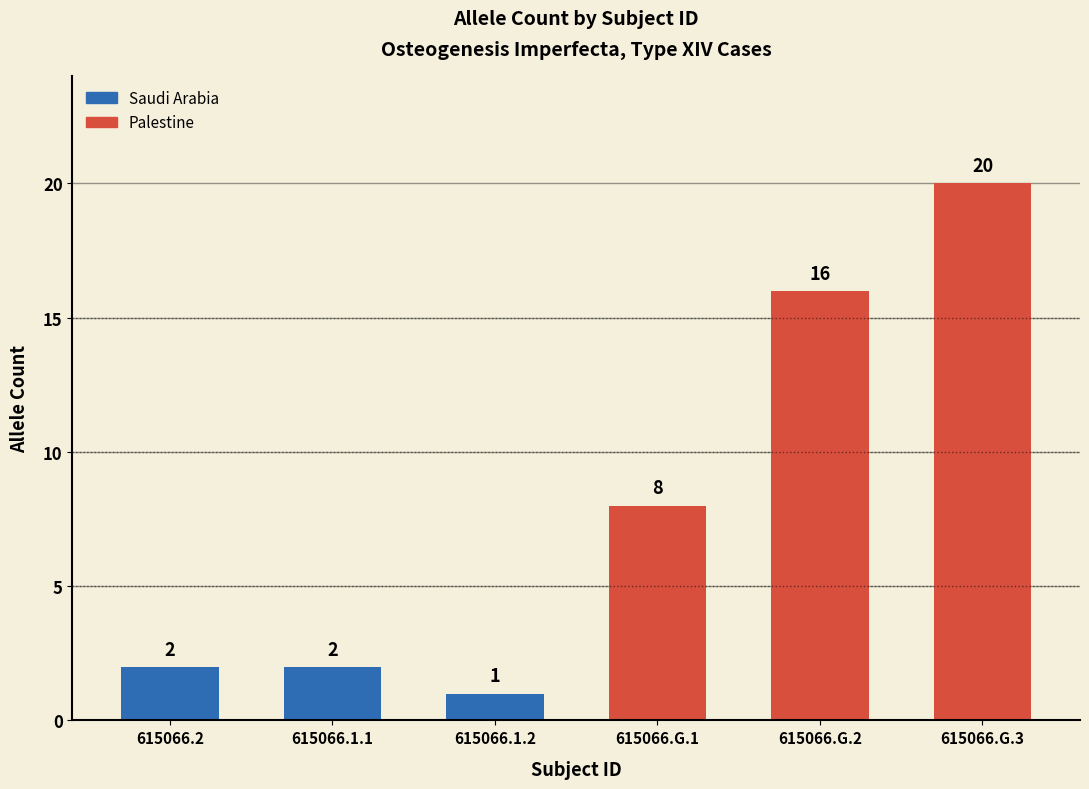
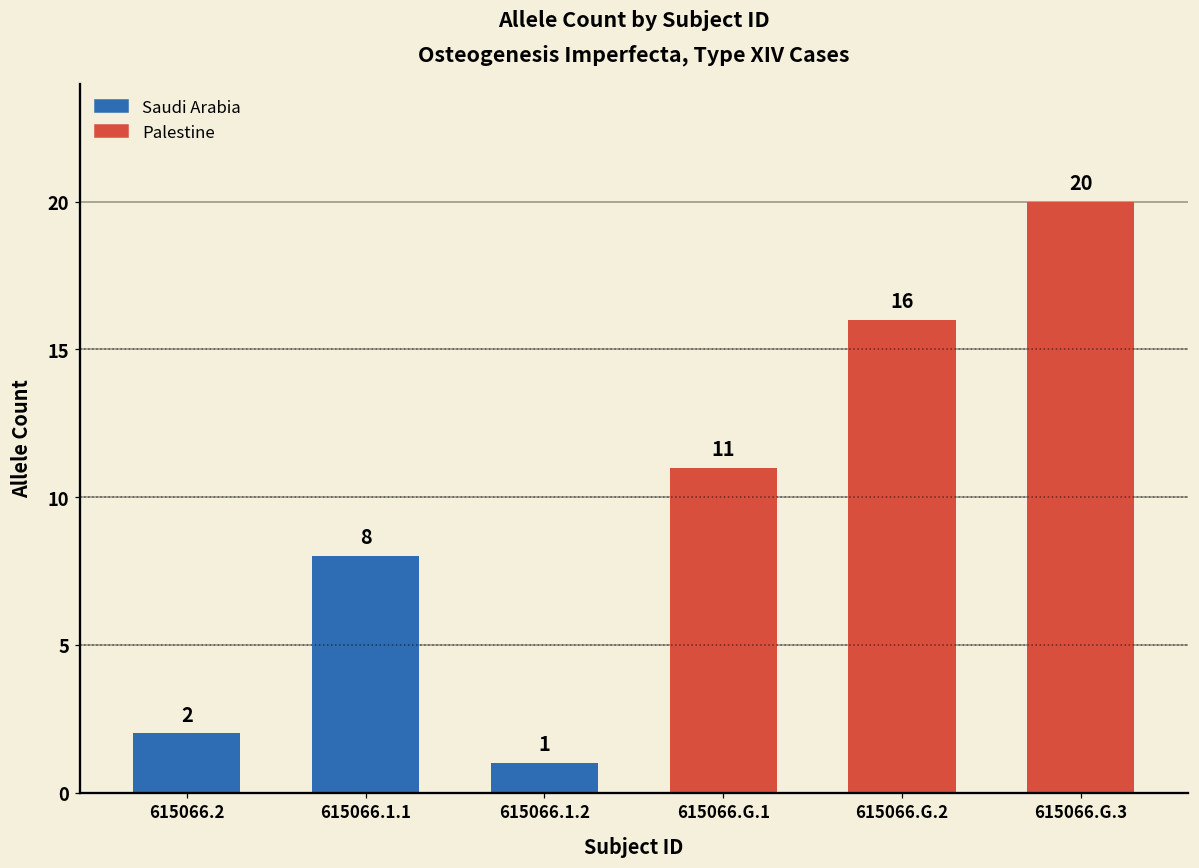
  {
    "615066.2": 2,
-   "615066.1.1": 2,
+   "615066.1.1": 8,
    "615066.1.2": 1,
-   "615066.G.1": 8,
+   "615066.G.1": 11,
    "615066.G.2": 16,
    "615066.G.3": 20
  }
